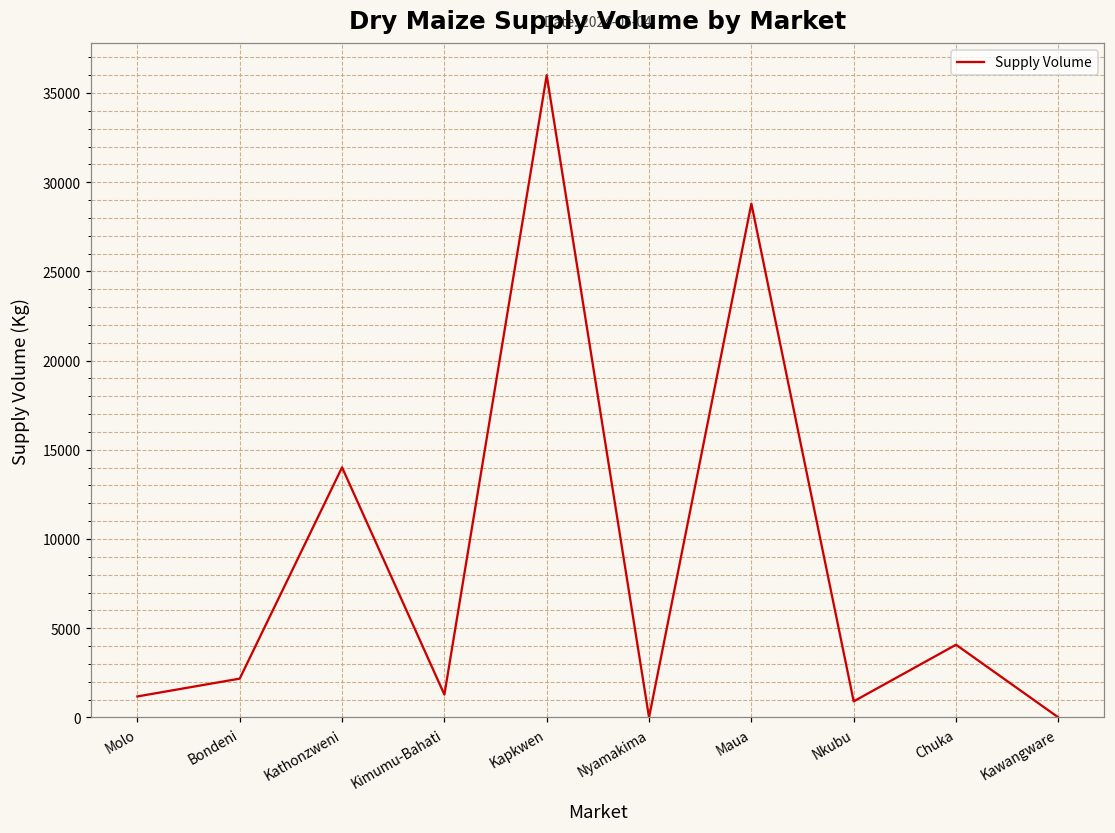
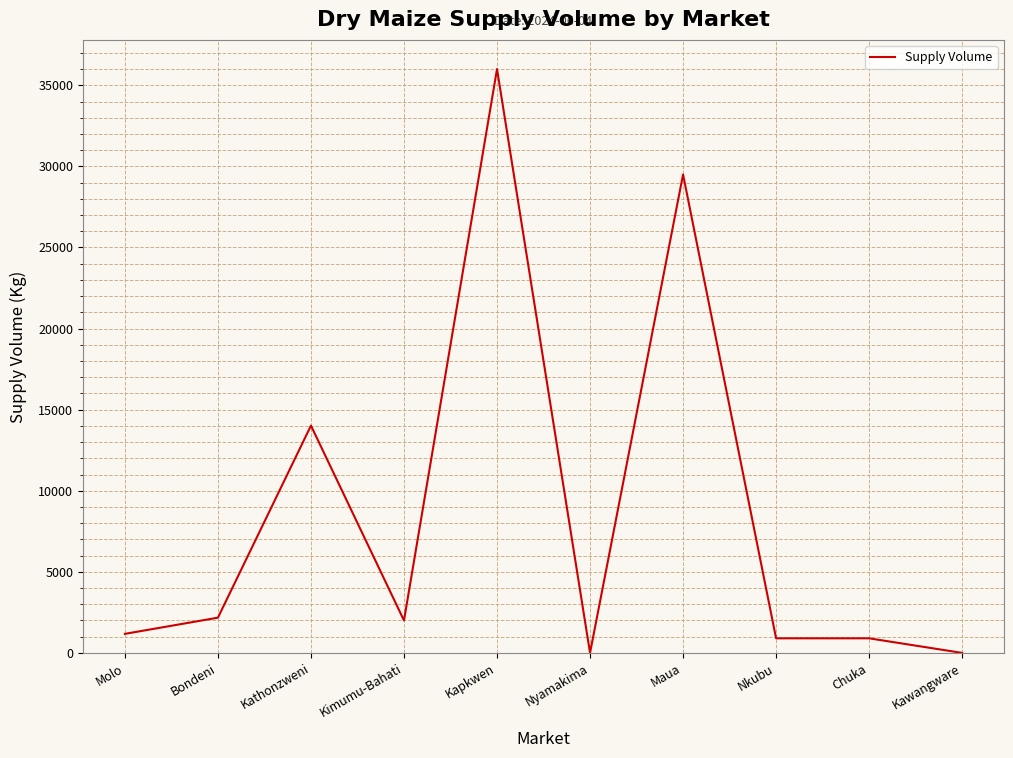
  {
    "Molo": 1200,
    "Bondeni": 2200,
    "Kathonzweni": 14000,
-   "Kimumu-Bahati": 1300,
+   "Kimumu-Bahati": 2000,
    "Kapkwen": 36000,
    "Nyamakima": 0,
-   "Maua": 28800,
+   "Maua": 29500,
    "Nkubu": 900,
-   "Chuka": 4100,
+   "Chuka": 900,
    "Kawangware": 0
  }
